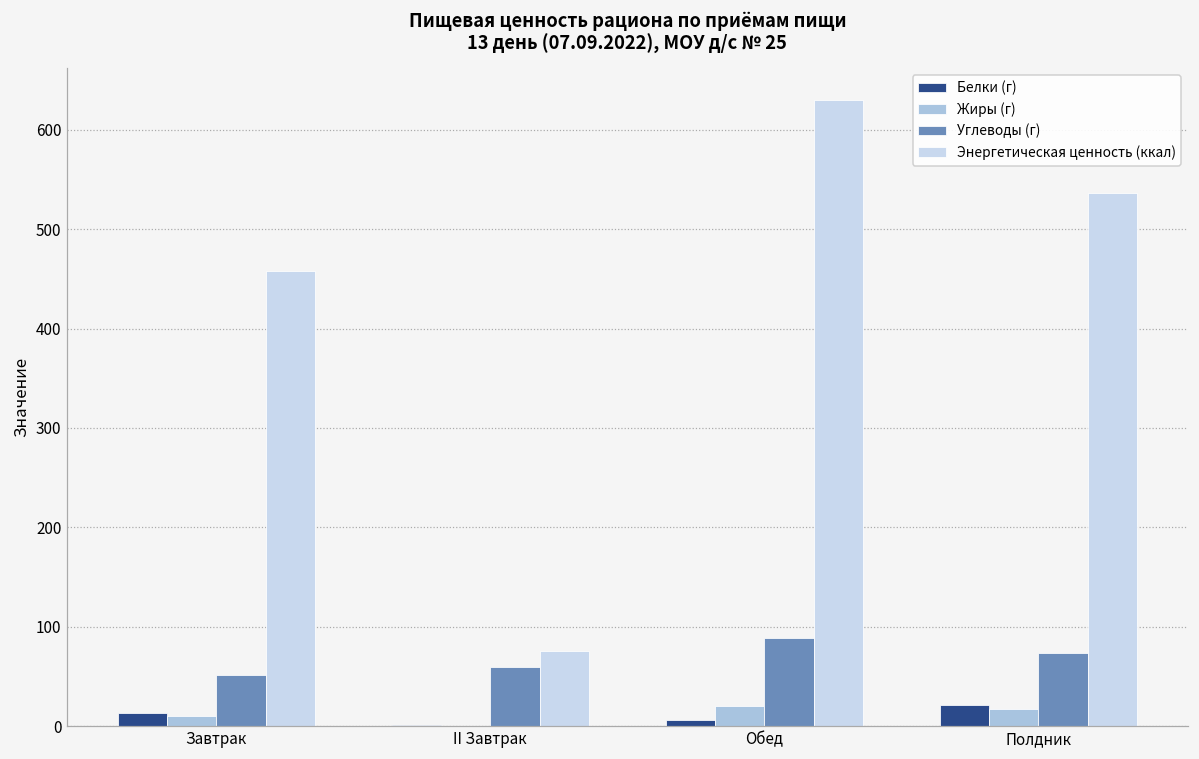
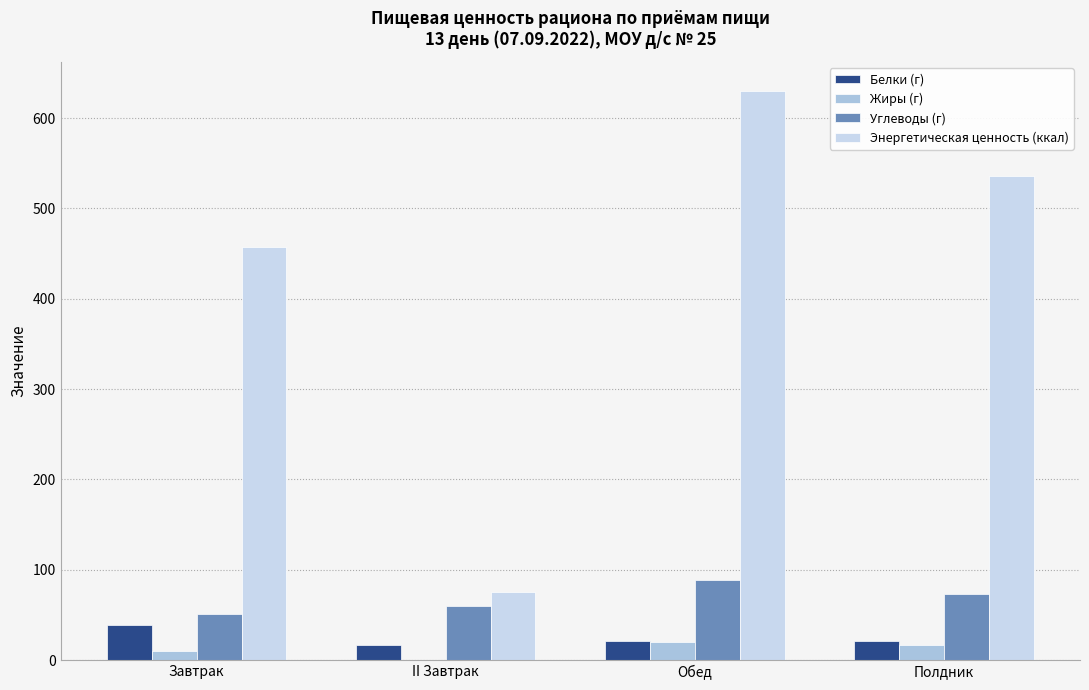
  {
    "Белки (г)": {
-     "Завтрак": 10,
-     "II Завтрак": 0,
-     "Обед": 10,
+     "Завтрак": 40,
+     "II Завтрак": 20,
+     "Обед": 20,
      "Полдник": 20
    },
    "Углеводы (г)": {
      "Завтрак": 50,
      "II Завтрак": 60,
      "Обед": 90,
      "Полдник": 70
    }
  }
